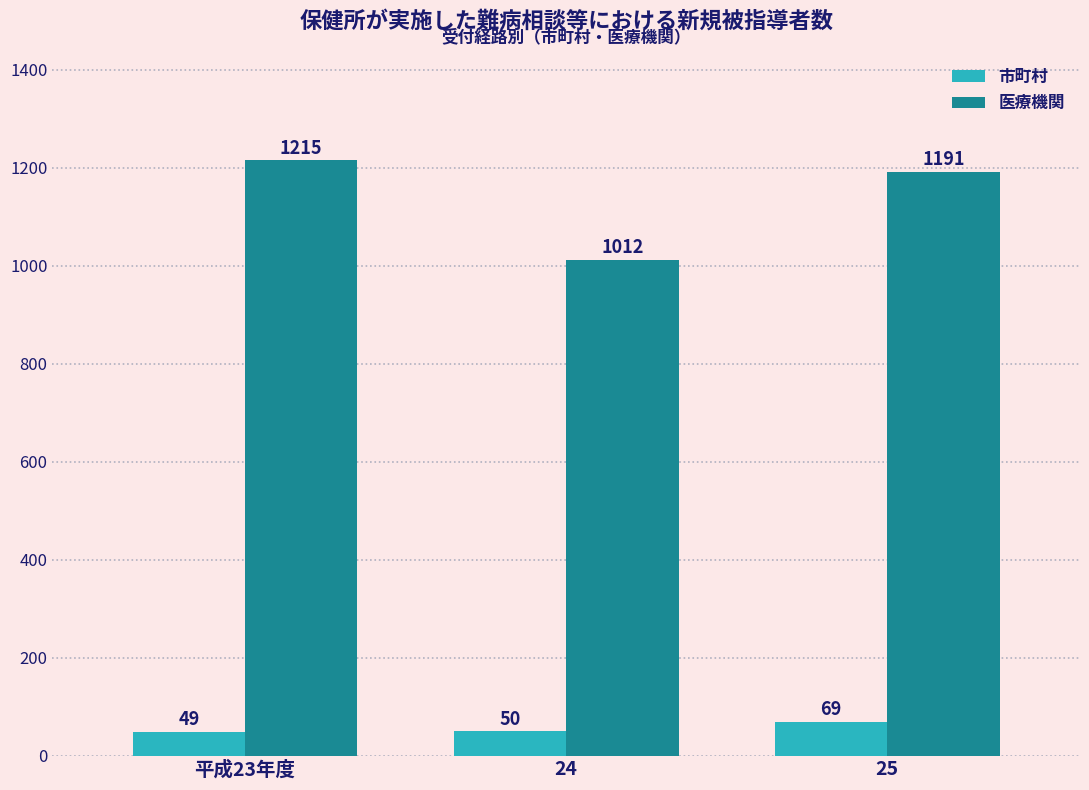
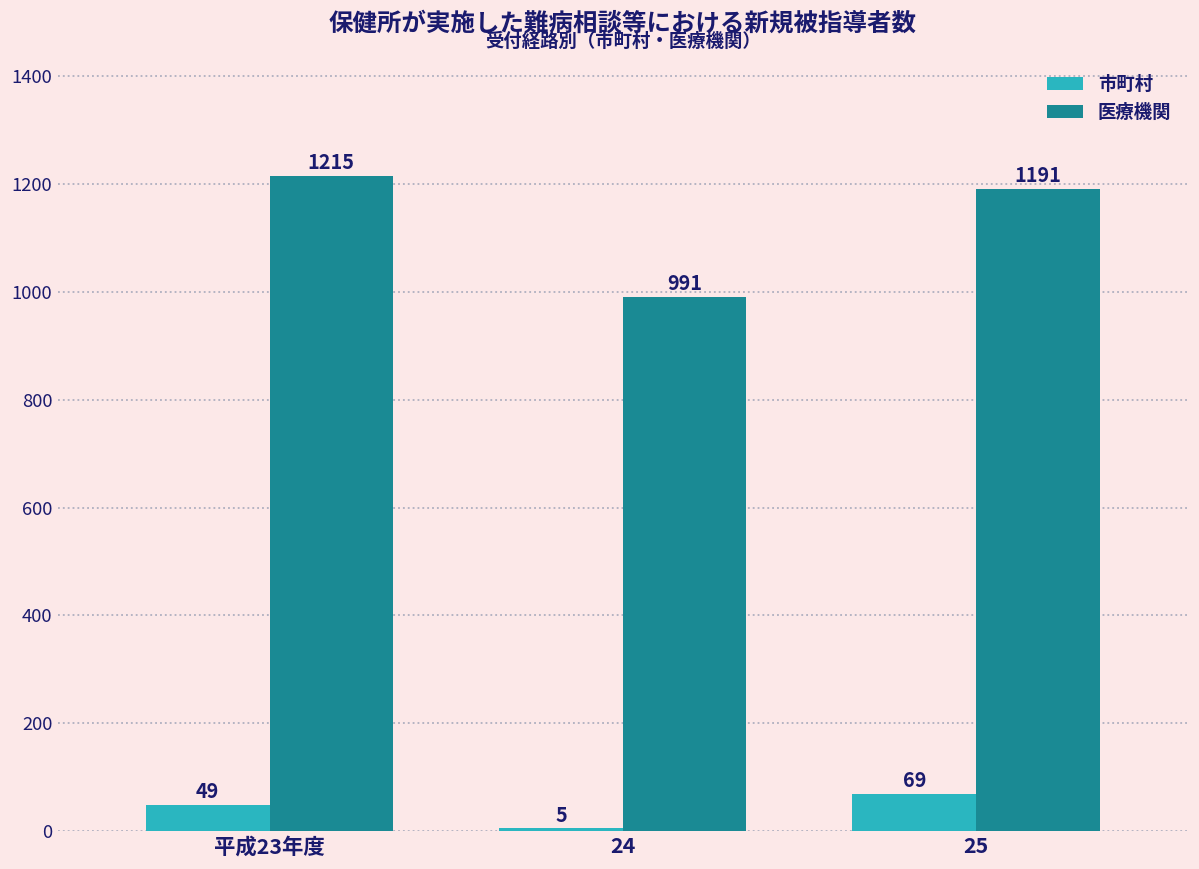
  {
    "市町村": {
      "平成23年度": 49,
-     "24": 50,
+     "24": 5,
      "25": 69
    },
    "医療機関": {
      "平成23年度": 1215,
-     "24": 1012,
+     "24": 991,
      "25": 1191
    }
  }
